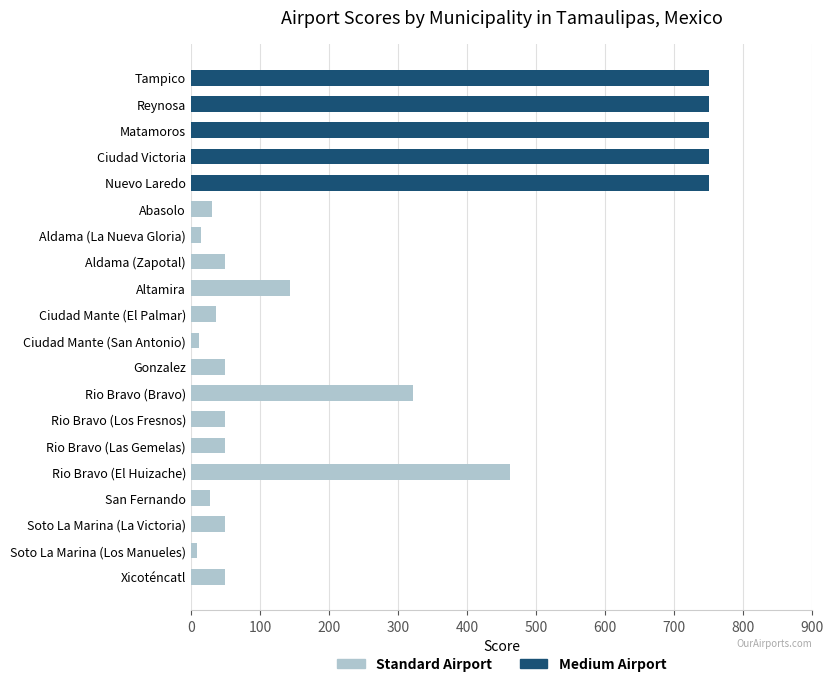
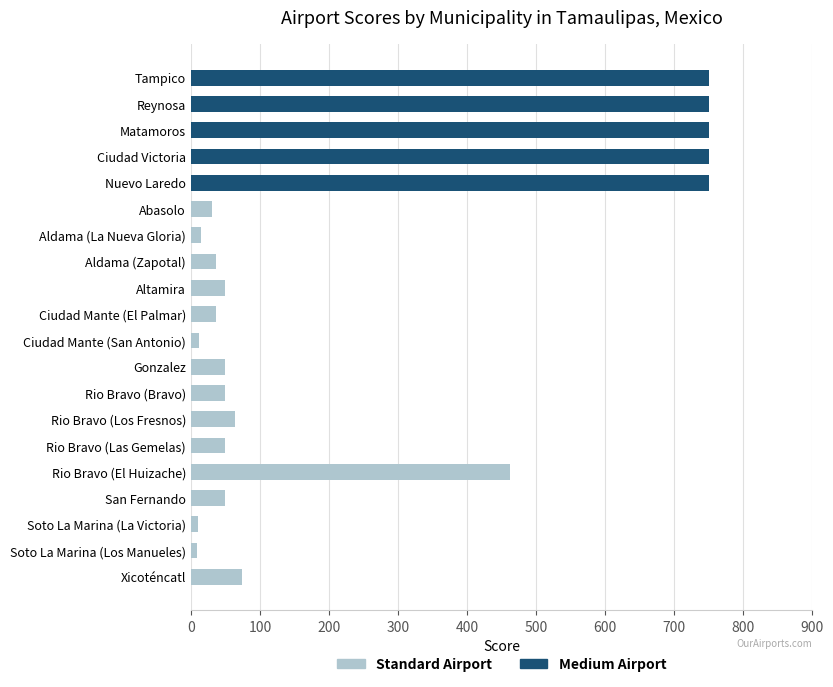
  {
    "Tampico": 750,
    "Reynosa": 750,
    "Matamoros": 750,
    "Ciudad Victoria": 750,
    "Nuevo Laredo": 750,
    "Abasolo": 30,
    "Aldama (La Nueva Gloria)": 10,
-   "Aldama (Zapotal)": 50,
-   "Altamira": 140,
+   "Aldama (Zapotal)": 40,
+   "Altamira": 50,
    "Ciudad Mante (El Palmar)": 40,
    "Ciudad Mante (San Antonio)": 10,
    "Gonzalez": 50,
-   "Rio Bravo (Bravo)": 320,
-   "Rio Bravo (Los Fresnos)": 50,
+   "Rio Bravo (Bravo)": 50,
+   "Rio Bravo (Los Fresnos)": 60,
    "Rio Bravo (Las Gemelas)": 50,
    "Rio Bravo (El Huizache)": 460,
-   "San Fernando": 30,
-   "Soto La Marina (La Victoria)": 50,
+   "San Fernando": 50,
+   "Soto La Marina (La Victoria)": 10,
    "Soto La Marina (Los Manueles)": 10,
-   "Xicoténcatl": 50
+   "Xicoténcatl": 70
  }
